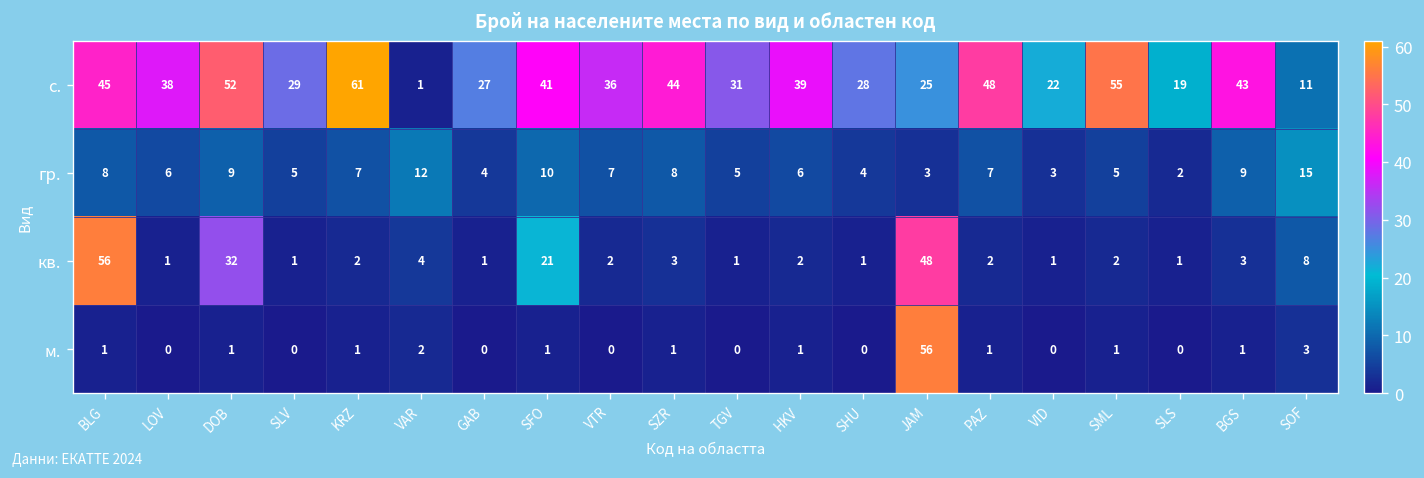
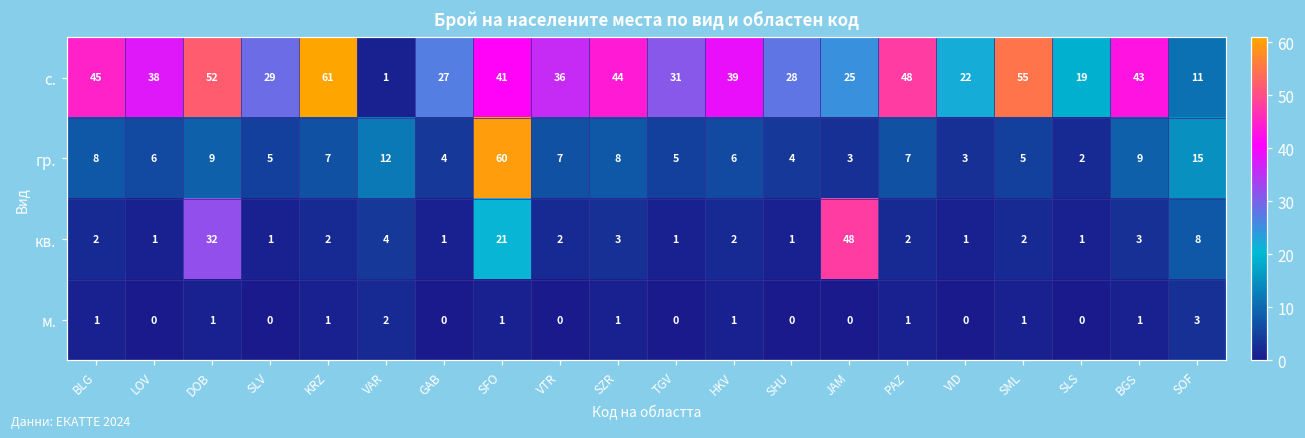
  {
    "с.": {
      "BLG": 45,
      "LOV": 38,
      "DOB": 52,
      "SLV": 29,
      "KRZ": 61,
      "VAR": 1,
      "GAB": 27,
      "SFO": 41,
      "VTR": 36,
      "SZR": 44,
      "TGV": 31,
      "HKV": 39,
      "SHU": 28,
      "JAM": 25,
      "PAZ": 48,
      "VID": 22,
      "SML": 55,
      "SLS": 19,
      "BGS": 43,
      "SOF": 11
    },
    "гр.": {
      "BLG": 8,
      "LOV": 6,
      "DOB": 9,
      "SLV": 5,
      "KRZ": 7,
      "VAR": 12,
      "GAB": 4,
-     "SFO": 10,
+     "SFO": 60,
      "VTR": 7,
      "SZR": 8,
      "TGV": 5,
      "HKV": 6,
      "SHU": 4,
      "JAM": 3,
      "PAZ": 7,
      "VID": 3,
      "SML": 5,
      "SLS": 2,
      "BGS": 9,
      "SOF": 15
    },
    "кв.": {
-     "BLG": 56,
+     "BLG": 2,
      "LOV": 1,
      "DOB": 32,
      "SLV": 1,
      "KRZ": 2,
      "VAR": 4,
      "GAB": 1,
      "SFO": 21,
      "VTR": 2,
      "SZR": 3,
      "TGV": 1,
      "HKV": 2,
      "SHU": 1,
      "JAM": 48,
      "PAZ": 2,
      "VID": 1,
      "SML": 2,
      "SLS": 1,
      "BGS": 3,
      "SOF": 8
    },
    "м.": {
      "BLG": 1,
      "LOV": 0,
      "DOB": 1,
      "SLV": 0,
      "KRZ": 1,
      "VAR": 2,
      "GAB": 0,
      "SFO": 1,
      "VTR": 0,
      "SZR": 1,
      "TGV": 0,
      "HKV": 1,
      "SHU": 0,
-     "JAM": 56,
+     "JAM": 0,
      "PAZ": 1,
      "VID": 0,
      "SML": 1,
      "SLS": 0,
      "BGS": 1,
      "SOF": 3
    }
  }
